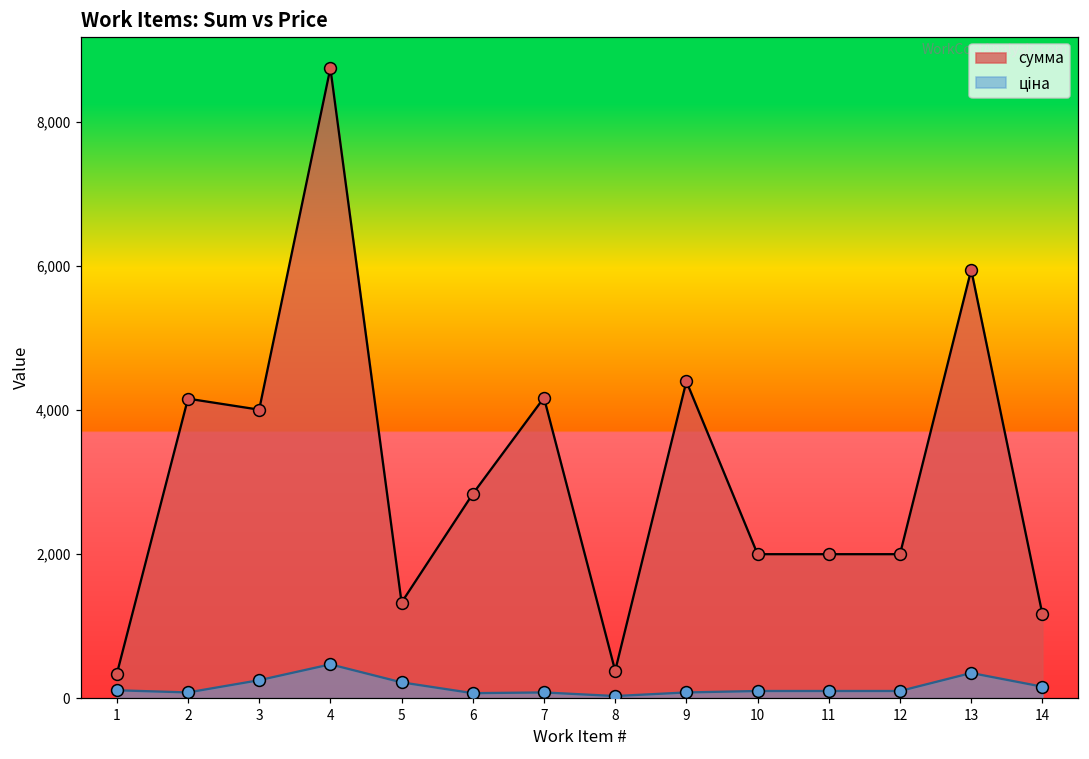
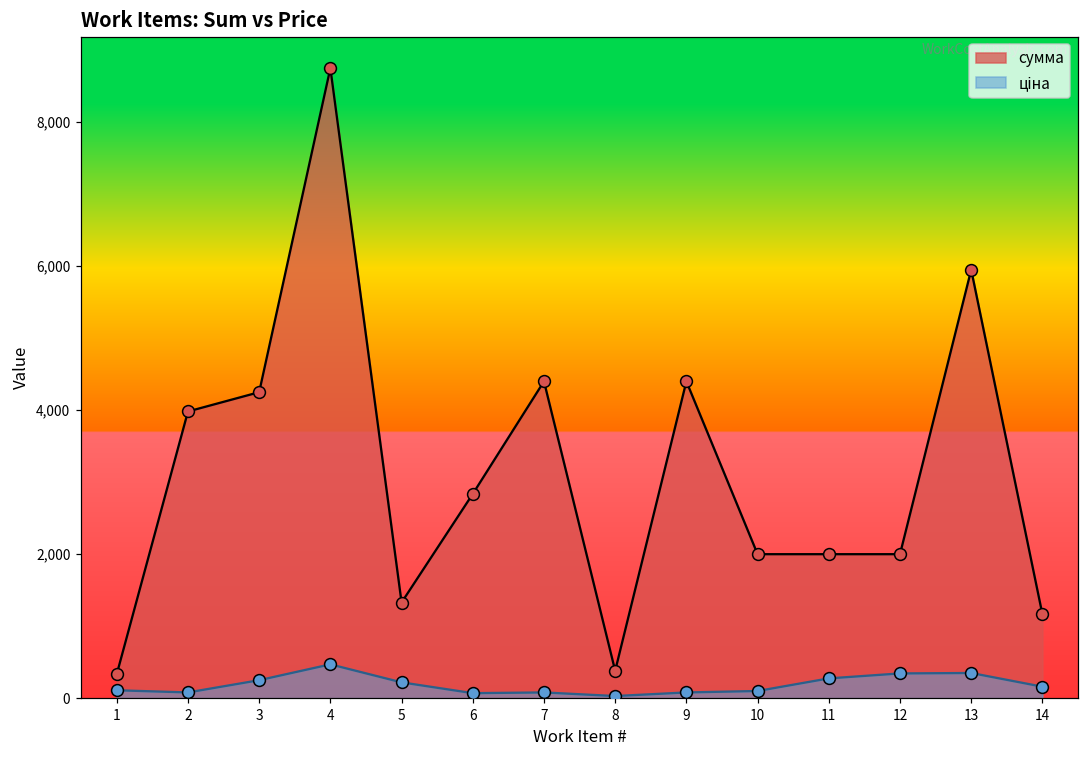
  {
    "сумма": {
      "1": "300",
-     "2": "4,200",
-     "3": "4,000",
+     "2": "4,000",
+     "3": "4,300",
      "4": "8,800",
      "5": "1,300",
      "6": "2,800",
-     "7": "4,200",
+     "7": "4,400",
      "8": "400",
      "9": "4,400",
      "10": "2,000",
      "11": "2,000",
      "12": "2,000",
      "13": "6,000",
      "14": "1,200"
    },
    "ціна": {
      "1": "100",
      "2": "100",
      "3": "300",
      "4": "500",
      "5": "200",
      "6": "100",
      "7": "100",
      "8": "0",
      "9": "100",
      "10": "100",
-     "11": "100",
-     "12": "100",
+     "11": "300",
+     "12": "300",
      "13": "400",
      "14": "200"
    }
  }
